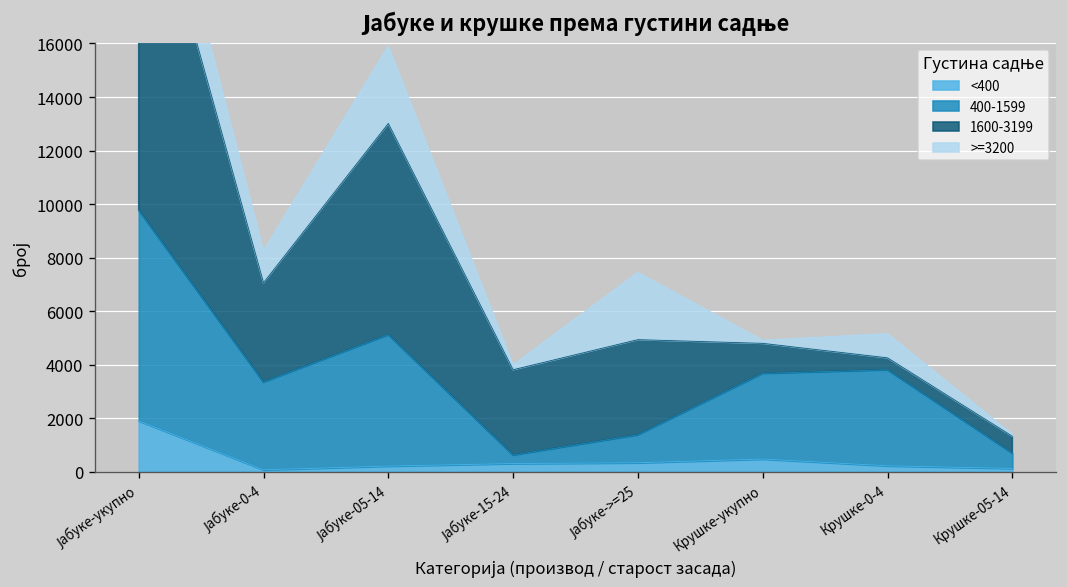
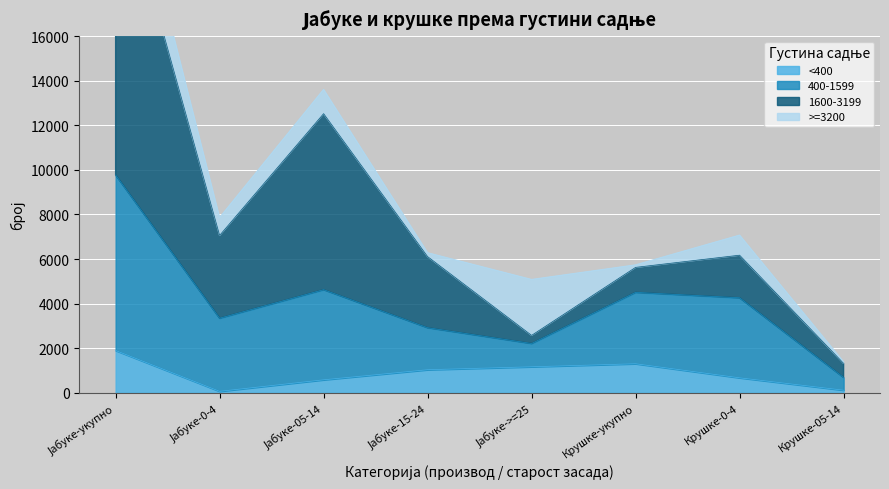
  {
    "<400": {
      "Јабуке-укупно": 1900,
      "Јабуке-0-4": 100,
-     "Јабуке-05-14": 200,
-     "Јабуке-15-24": 300,
-     "Јабуке->=25": 300,
-     "Крушке-укупно": 500,
-     "Крушке-0-4": 200,
+     "Јабуке-05-14": 600,
+     "Јабуке-15-24": 1000,
+     "Јабуке->=25": 1200,
+     "Крушке-укупно": 1300,
+     "Крушке-0-4": 700,
      "Крушке-05-14": 100
    },
    "400-1599": {
      "Јабуке-укупно": 7900,
      "Јабуке-0-4": 3300,
-     "Јабуке-05-14": 4900,
-     "Јабуке-15-24": 300,
+     "Јабуке-05-14": 4000,
+     "Јабуке-15-24": 1900,
      "Јабуке->=25": 1000,
      "Крушке-укупно": 3200,
      "Крушке-0-4": 3600,
      "Крушке-05-14": 600
    },
    "1600-3199": {
      "Јабуке-0-4": 3700,
      "Јабуке-05-14": 7900,
      "Јабуке-15-24": 3200,
-     "Јабуке->=25": 3600,
-     "Крушке-0-4": 400
+     "Јабуке->=25": 400,
+     "Крушке-0-4": 1900
    },
    ">=3200": {
-     "Јабуке-0-4": 1200,
-     "Јабуке-05-14": 2900,
+     "Јабуке-0-4": 800,
+     "Јабуке-05-14": 1100,
      "Јабуке-15-24": 200,
      "Јабуке->=25": 2500,
      "Крушке-0-4": 900
    }
  }
